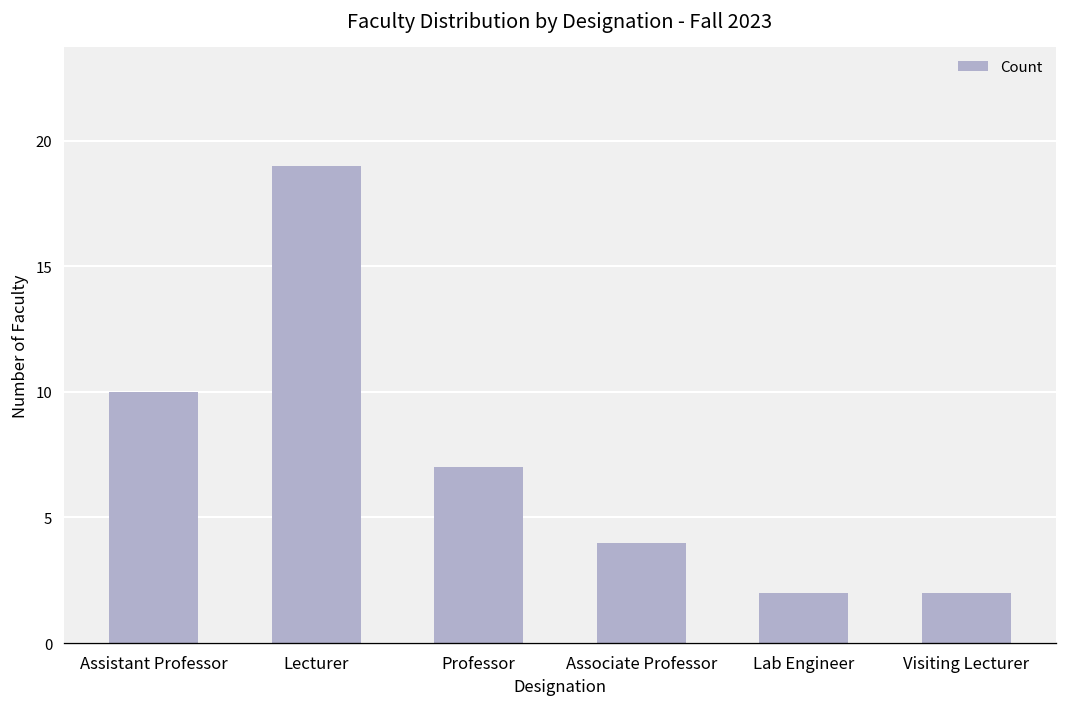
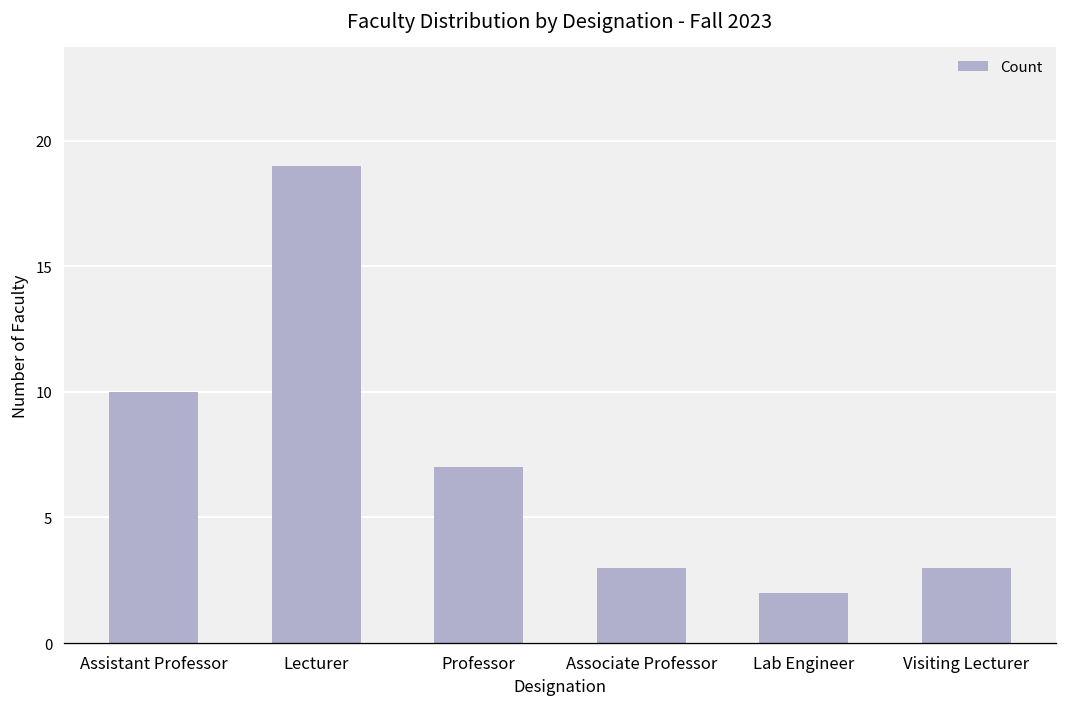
  {
    "Assistant Professor": 10,
    "Lecturer": 19,
    "Professor": 7,
-   "Associate Professor": 4,
+   "Associate Professor": 3,
    "Lab Engineer": 2,
-   "Visiting Lecturer": 2
+   "Visiting Lecturer": 3
  }
